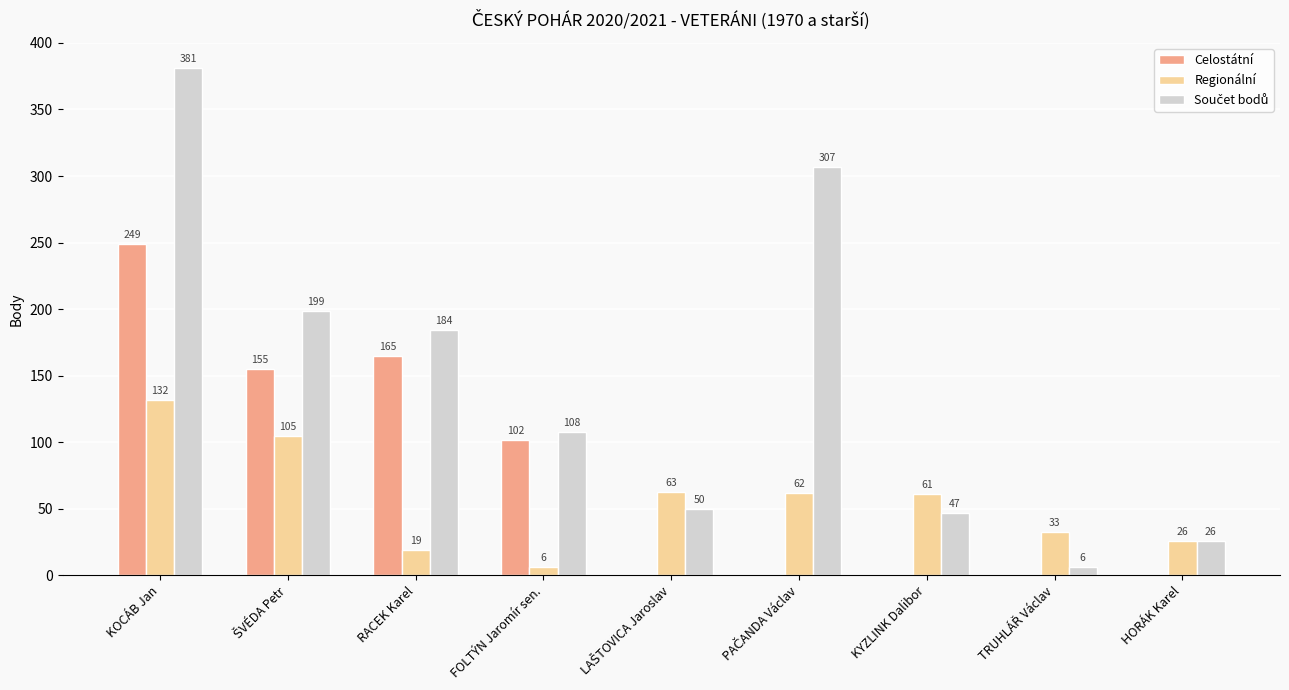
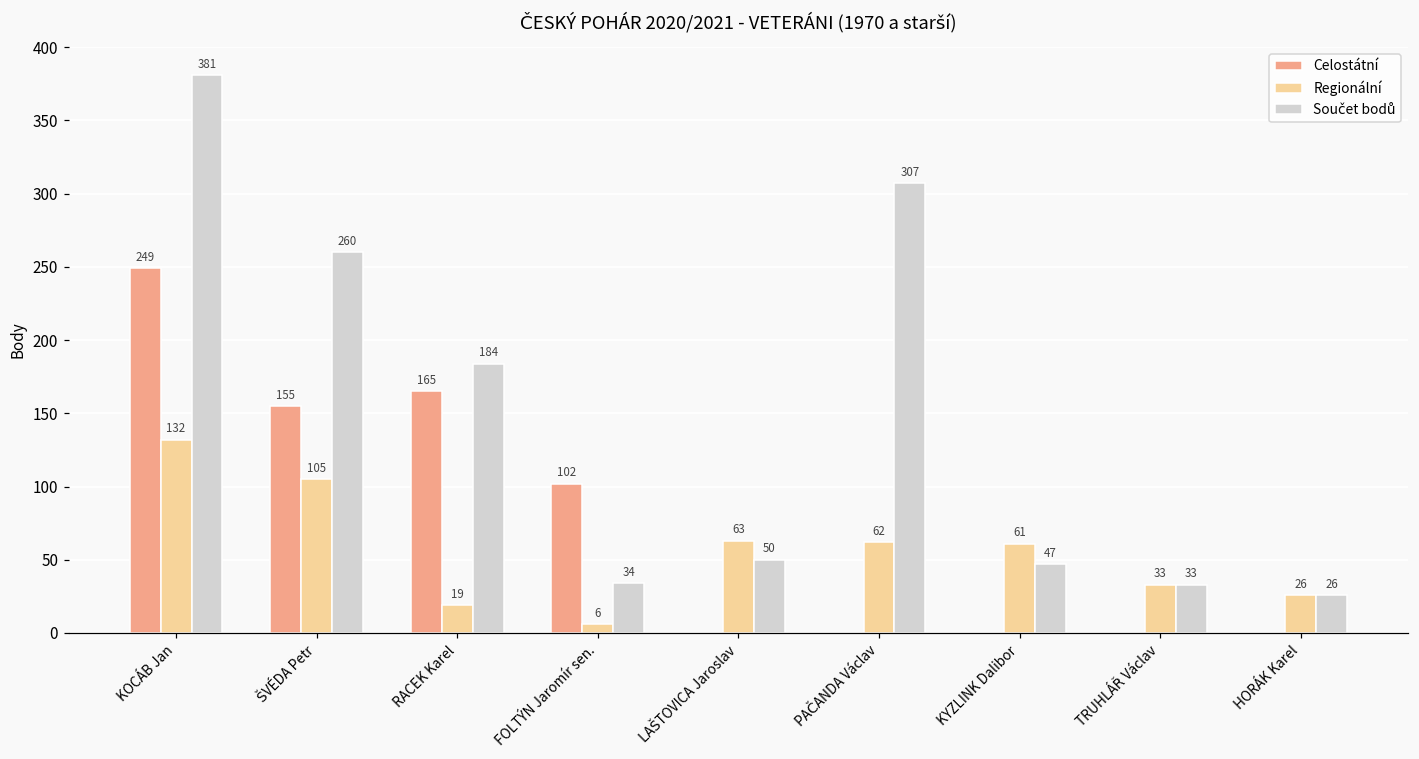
  {
    "Součet bodů": {
      "KOCÁB Jan": 381,
-     "ŠVÉDA Petr": 199,
+     "ŠVÉDA Petr": 260,
      "RACEK Karel": 184,
-     "FOLTÝN Jaromír sen.": 108,
+     "FOLTÝN Jaromír sen.": 34,
      "LAŠTOVICA Jaroslav": 50,
      "PAČANDA Václav": 307,
      "KYZLINK Dalibor": 47,
-     "TRUHLÁŘ Václav": 6,
+     "TRUHLÁŘ Václav": 33,
      "HORÁK Karel": 26
    }
  }
